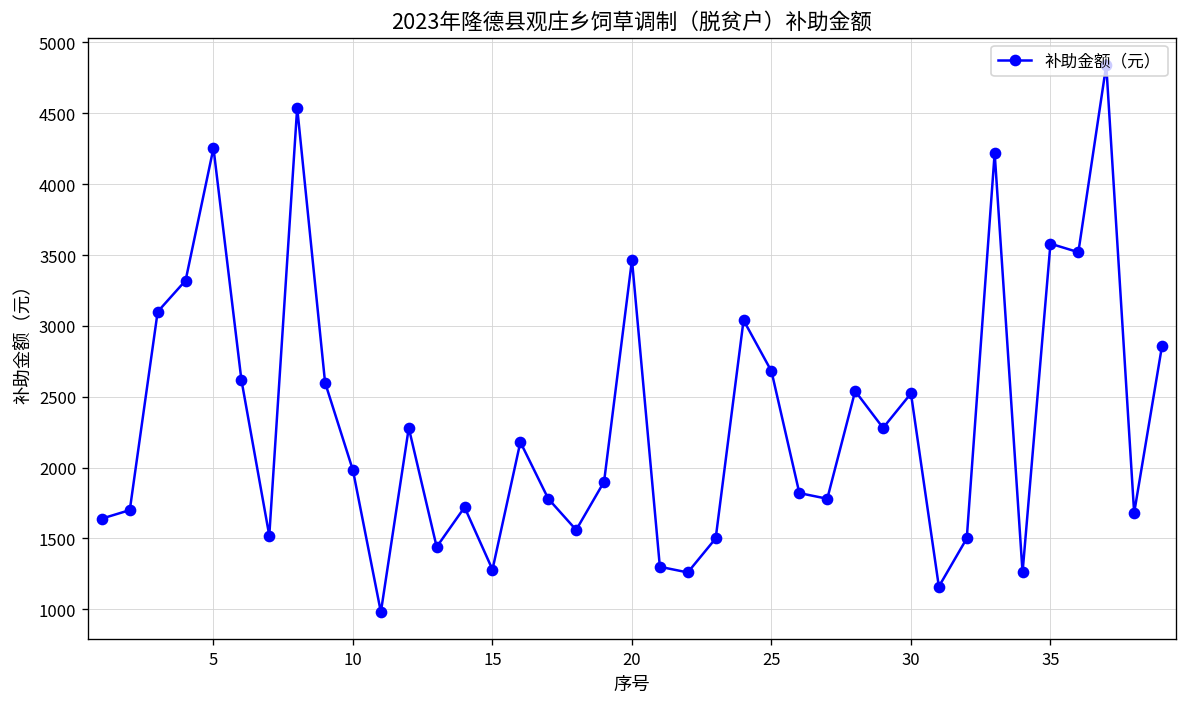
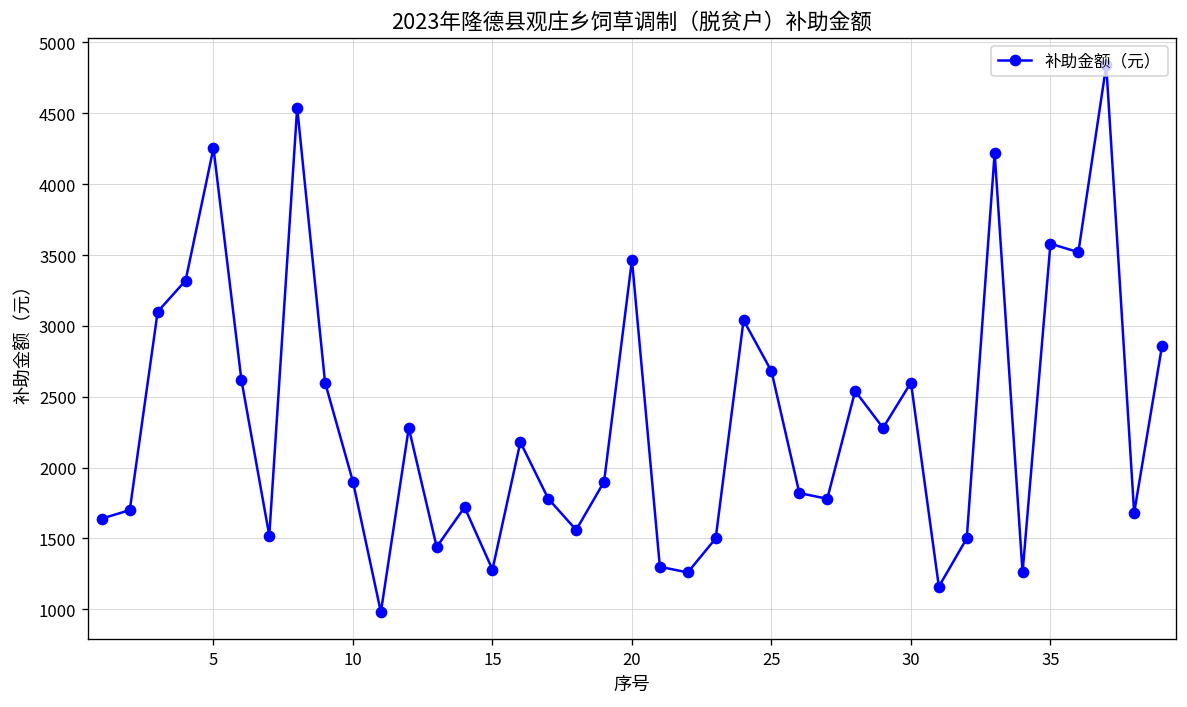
  {
    "5": 4260,
-   "10": 1980,
+   "10": 1900,
    "15": 1280,
    "20": 3470,
    "25": 2680,
-   "30": 2520,
+   "30": 2600,
    "35": 3580
  }
